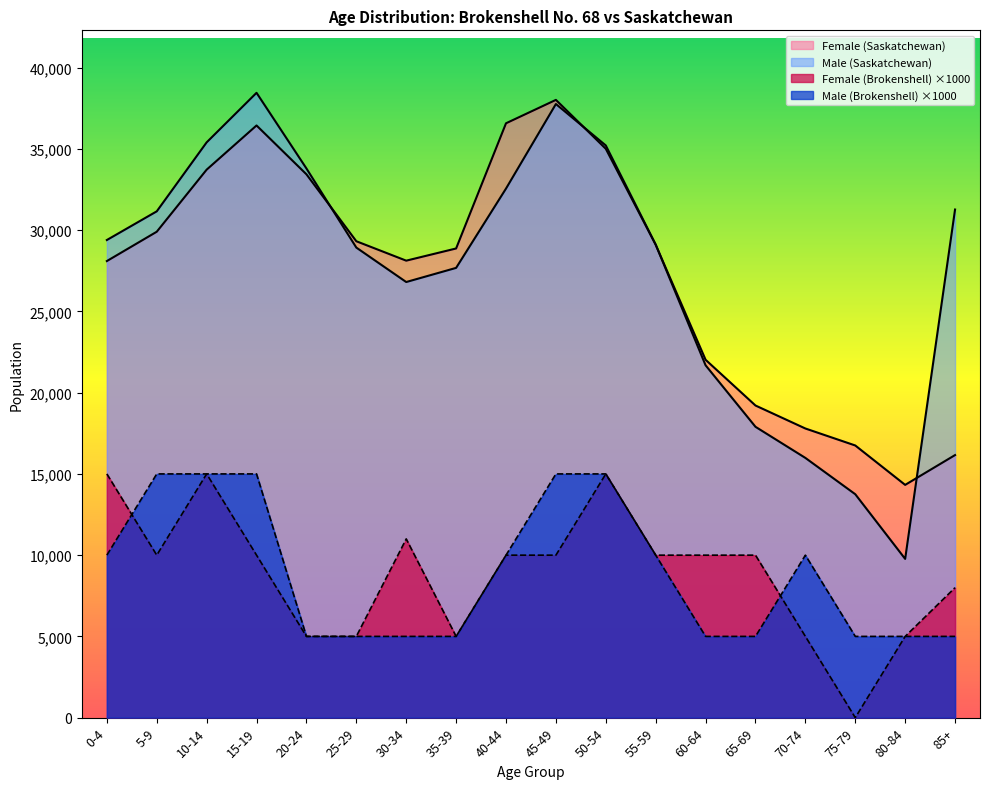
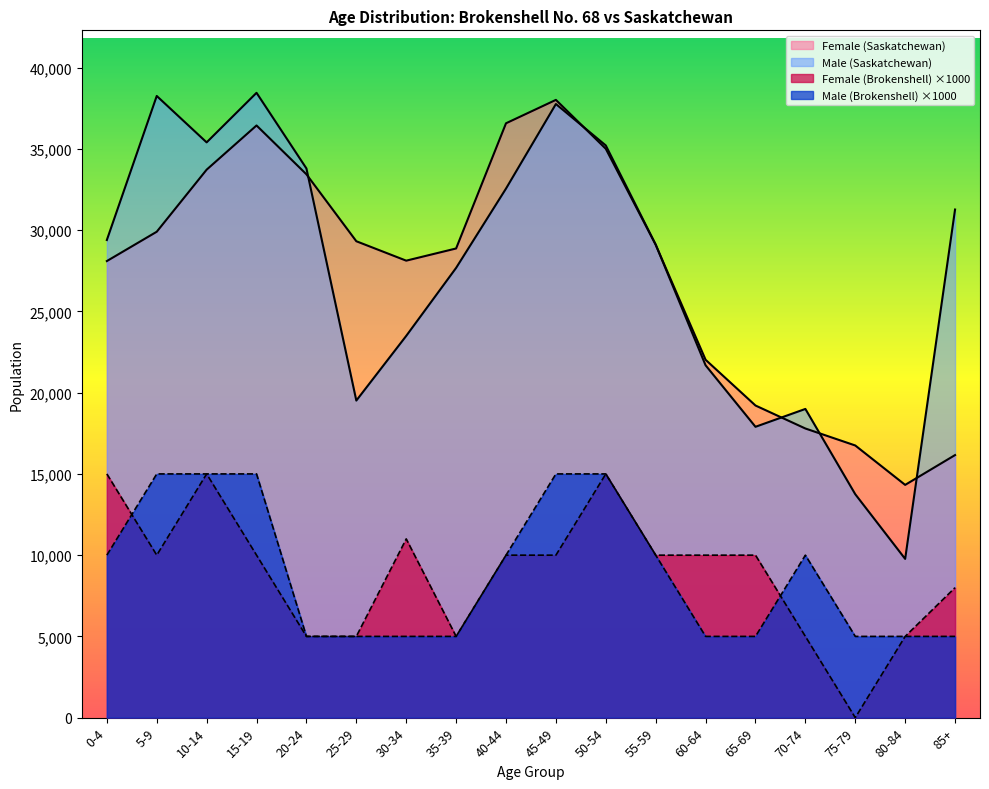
  {
    "Female (Saskatchewan)": {
      "0-4": "28,100",
      "5-9": "29,900",
      "10-14": "33,700",
      "15-19": "36,400",
      "20-24": "33,400",
      "25-29": "29,300",
      "30-34": "28,100",
      "35-39": "28,900",
      "40-44": "36,600",
      "45-49": "38,000",
      "50-54": "35,000",
      "60-64": "22,000",
      "65-69": "19,200",
      "70-74": "17,800",
      "75-79": "16,800",
      "80-84": "14,300",
      "85+": "16,200"
    },
    "Male (Saskatchewan)": {
      "0-4": "29,400",
-     "5-9": "31,200",
+     "5-9": "38,300",
      "10-14": "35,400",
      "15-19": "38,500",
      "20-24": "33,800",
-     "25-29": "28,900",
-     "30-34": "26,800",
+     "25-29": "19,500",
+     "30-34": "23,500",
      "35-39": "27,700",
      "40-44": "32,600",
      "45-49": "37,800",
      "50-54": "35,200",
      "60-64": "21,700",
      "65-69": "17,900",
-     "70-74": "16,000",
+     "70-74": "19,000",
      "75-79": "13,800",
      "80-84": "9,800",
      "85+": "31,300"
    },
    "Female (Brokenshell) ×1000": {
      "0-4": "15,000",
      "5-9": "10,000",
      "15-19": "10,000",
      "30-34": "11,000",
      "45-49": "10,000",
      "60-64": "10,000",
      "65-69": "10,000",
      "70-74": "5,000",
      "75-79": "0",
      "85+": "8,000"
    },
    "Male (Brokenshell) ×1000": {
      "0-4": "10,000",
      "5-9": "15,000",
      "15-19": "15,000",
      "30-34": "5,000",
      "45-49": "15,000",
      "60-64": "5,000",
      "65-69": "5,000",
      "70-74": "10,000",
      "75-79": "5,000",
      "85+": "5,000"
    }
  }
